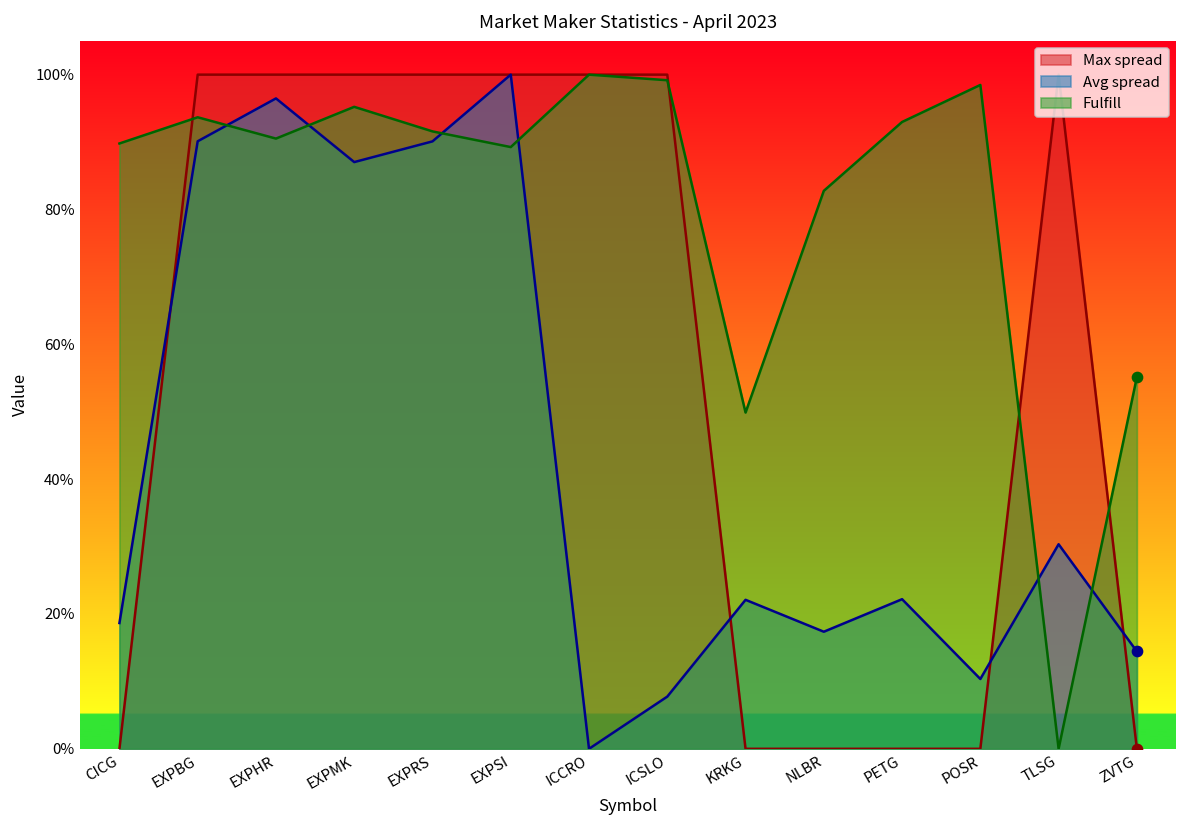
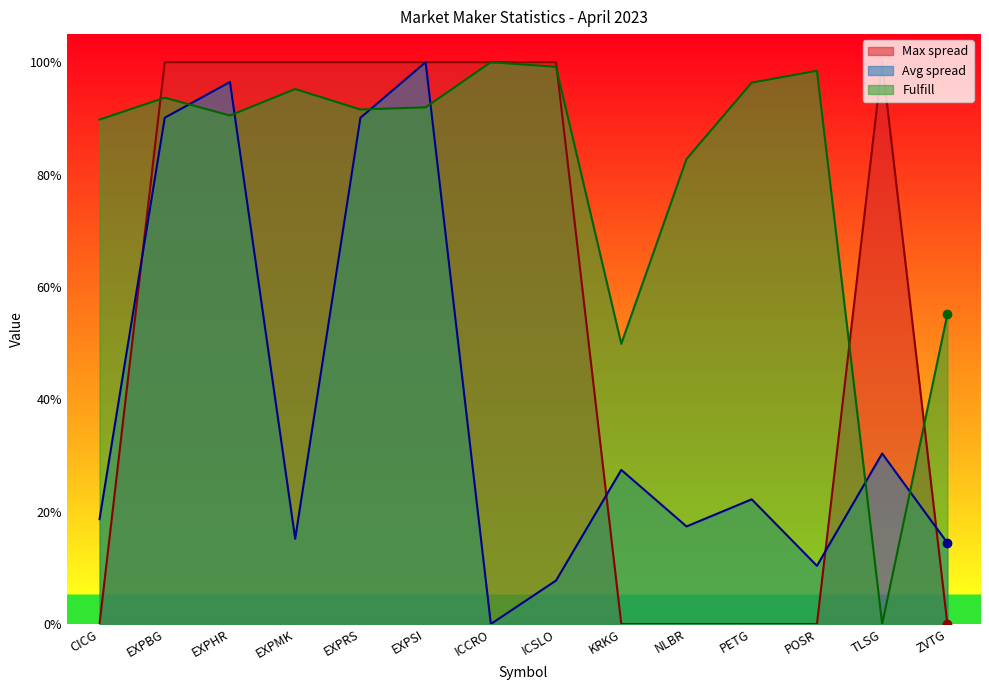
  {
    "Max spread": {
      "CICG": "0%",
      "EXPBG": "100%",
      "EXPHR": "100%",
      "EXPMK": "100%",
      "EXPRS": "100%",
      "ICSLO": "100%",
      "KRKG": "0%",
      "NLBR": "0%",
      "PETG": "0%",
      "POSR": "0%"
    },
    "Avg spread": {
      "CICG": "19%",
      "EXPBG": "90%",
      "EXPHR": "96%",
-     "EXPMK": "87%",
+     "EXPMK": "15%",
      "EXPRS": "90%",
      "ICCRO": "0%",
      "ICSLO": "8%",
-     "KRKG": "22%",
+     "KRKG": "27%",
      "NLBR": "17%",
      "PETG": "22%",
      "POSR": "10%",
      "TLSG": "30%"
    },
    "Fulfill": {
      "CICG": "90%",
      "EXPBG": "94%",
      "EXPHR": "91%",
      "EXPMK": "95%",
      "EXPRS": "92%",
-     "EXPSI": "89%",
+     "EXPSI": "92%",
      "ICSLO": "99%",
      "KRKG": "50%",
      "NLBR": "83%",
-     "PETG": "93%",
+     "PETG": "96%",
      "POSR": "98%",
      "TLSG": "0%"
    }
  }
